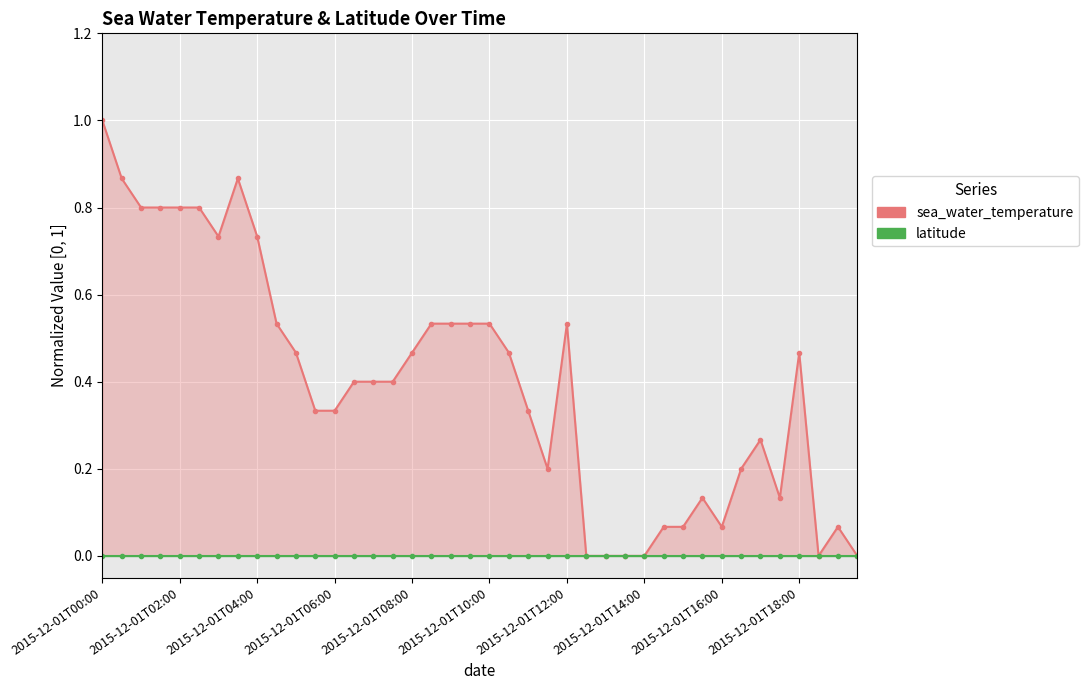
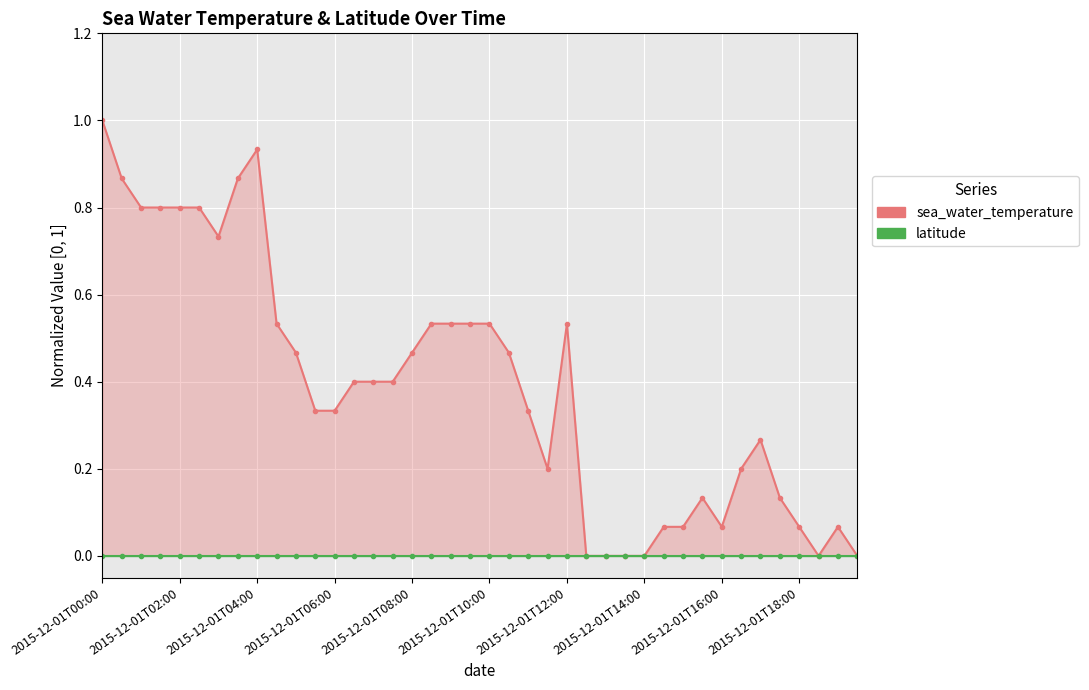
  {
    "sea_water_temperature": {
      "2015-12-01T00:00": 1.00,
      "2015-12-01T02:00": 0.80,
-     "2015-12-01T04:00": 0.73,
+     "2015-12-01T04:00": 0.93,
      "2015-12-01T06:00": 0.33,
      "2015-12-01T08:00": 0.47,
      "2015-12-01T10:00": 0.53,
      "2015-12-01T12:00": 0.53,
      "2015-12-01T16:00": 0.07,
-     "2015-12-01T18:00": 0.47
+     "2015-12-01T18:00": 0.07
    },
    "latitude": {
      "2015-12-01T00:00": 0.00,
      "2015-12-01T02:00": 0.00,
      "2015-12-01T04:00": 0.00,
      "2015-12-01T06:00": 0.00,
      "2015-12-01T08:00": 0.00,
      "2015-12-01T10:00": 0.00,
      "2015-12-01T12:00": 0.00,
      "2015-12-01T16:00": 0.00,
      "2015-12-01T18:00": 0.00
    }
  }
